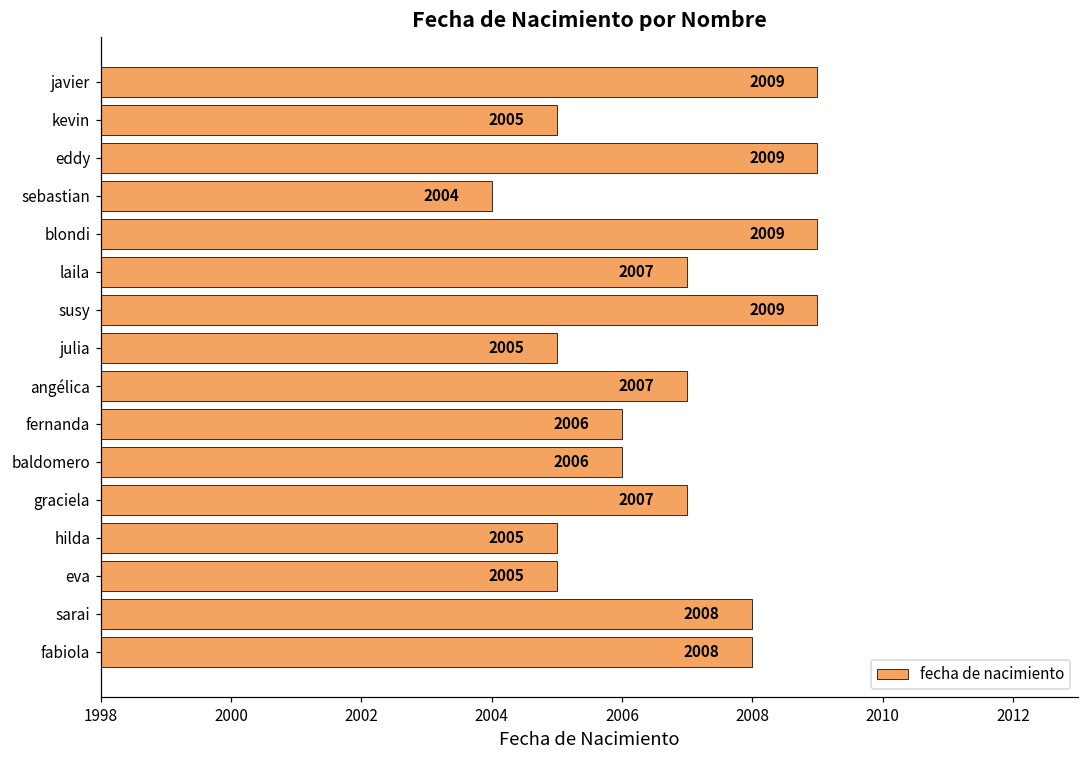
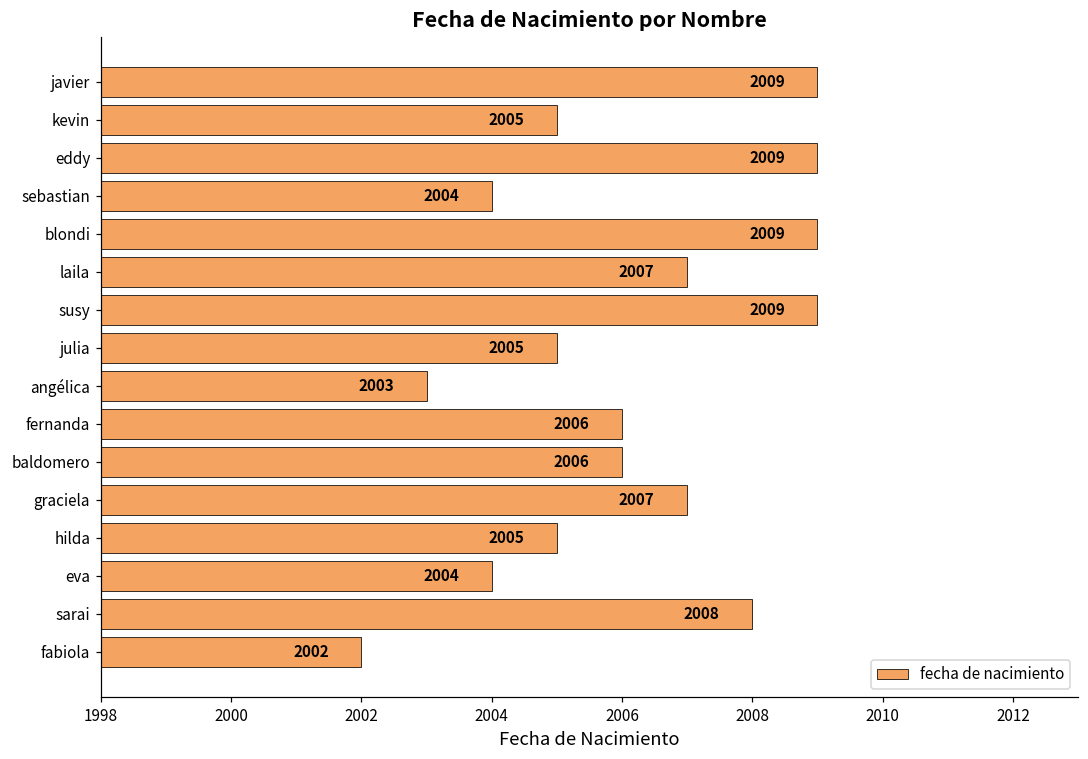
  {
    "javier": 2009,
    "kevin": 2005,
    "eddy": 2009,
    "sebastian": 2004,
    "blondi": 2009,
    "laila": 2007,
    "susy": 2009,
    "julia": 2005,
-   "angélica": 2007,
+   "angélica": 2003,
    "fernanda": 2006,
    "baldomero": 2006,
    "graciela": 2007,
    "hilda": 2005,
-   "eva": 2005,
+   "eva": 2004,
    "sarai": 2008,
-   "fabiola": 2008
+   "fabiola": 2002
  }
